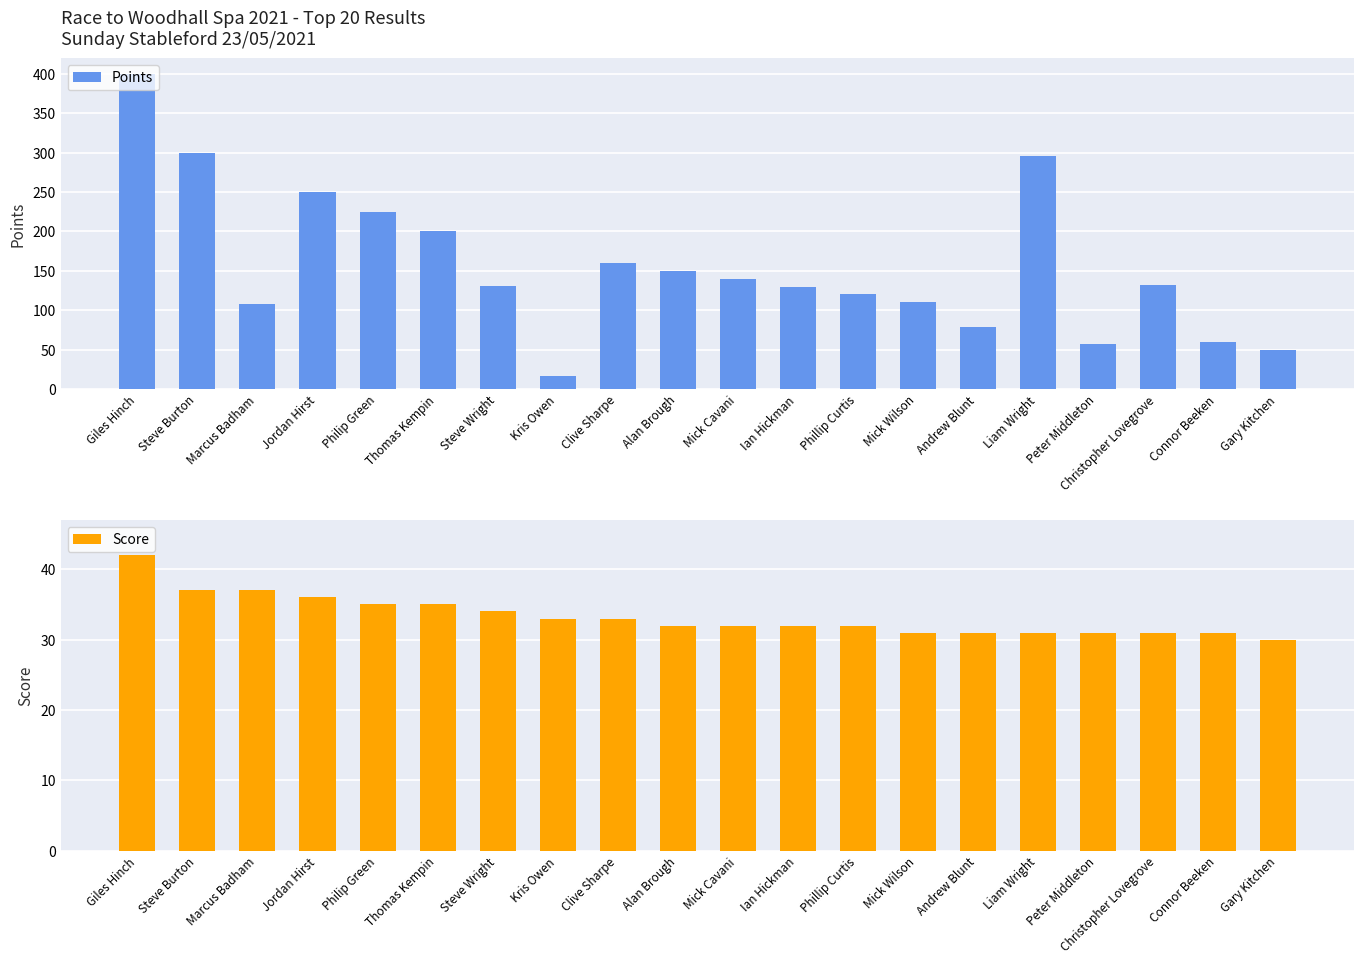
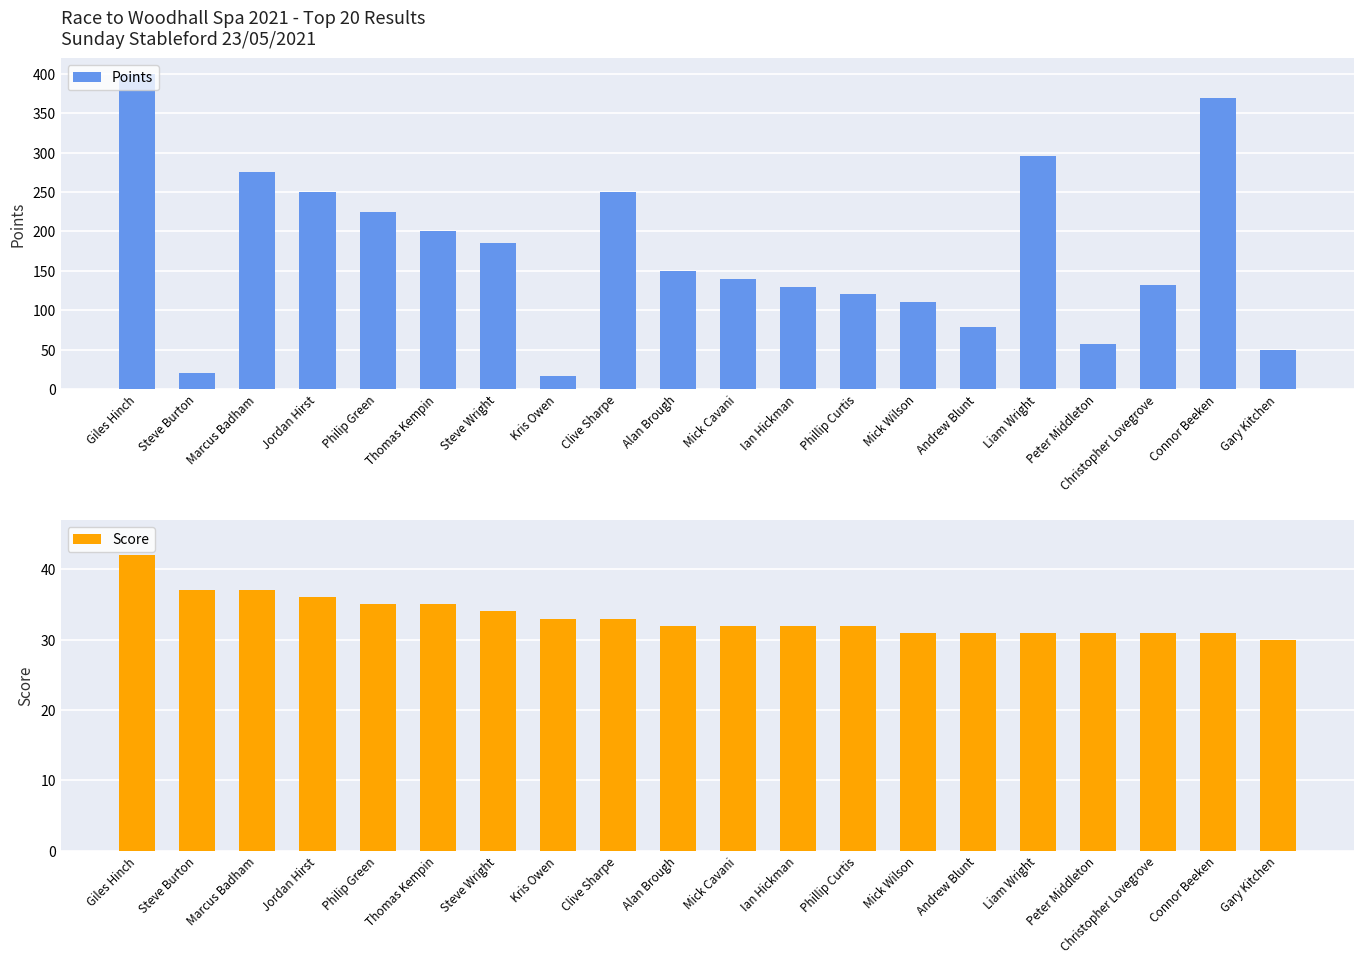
  {
    "Race to Woodhall Spa 2021 - Top 20 Results Sunday Stableford 23/05/2021": {
-     "Steve Burton": 300,
-     "Marcus Badham": 110,
+     "Steve Burton": 20,
+     "Marcus Badham": 280,
      "Jordan Hirst": 250,
      "Philip Green": 230,
      "Thomas Kempin": 200,
-     "Steve Wright": 130,
+     "Steve Wright": 190,
      "Kris Owen": 20,
-     "Clive Sharpe": 160,
+     "Clive Sharpe": 250,
      "Alan Brough": 150,
      "Mick Cavani": 140,
      "Ian Hickman": 130,
      "Phillip Curtis": 120,
      "Mick Wilson": 110,
      "Andrew Blunt": 80,
      "Liam Wright": 300,
      "Peter Middleton": 60,
      "Christopher Lovegrove": 130,
-     "Connor Beeken": 60,
+     "Connor Beeken": 370,
      "Gary Kitchen": 50
    }
  }
